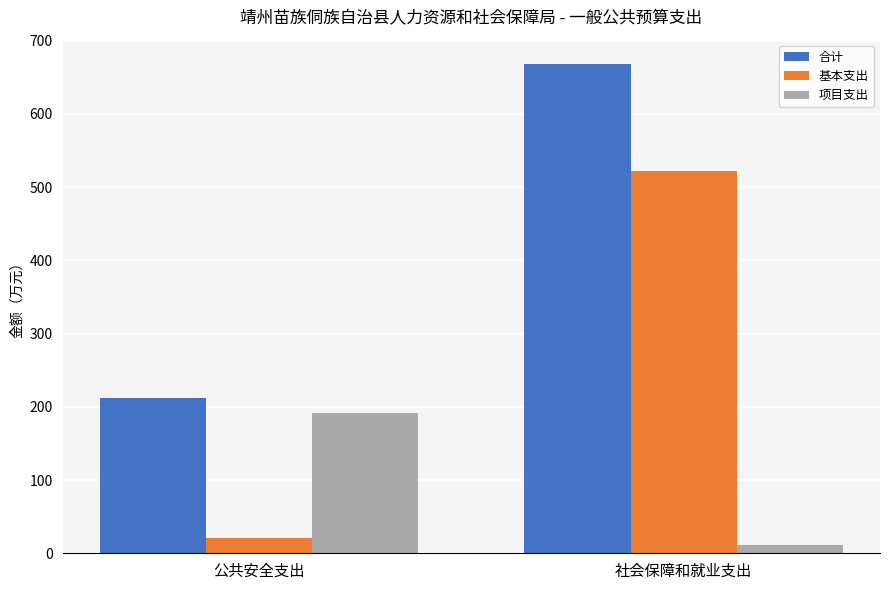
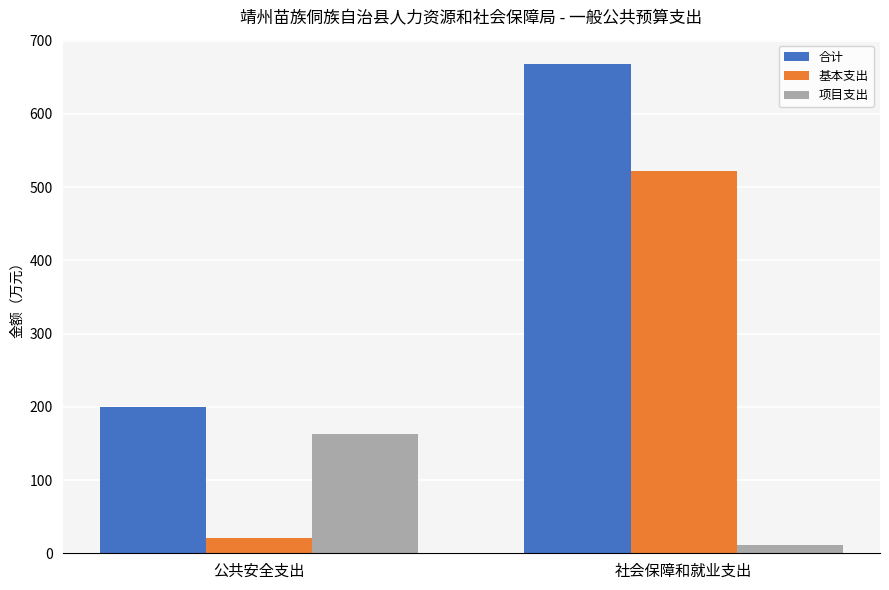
  {
    "合计": {
-     "公共安全支出": 210,
+     "公共安全支出": 200,
      "社会保障和就业支出": 670
    },
    "基本支出": {
      "公共安全支出": 20,
      "社会保障和就业支出": 520
    },
    "项目支出": {
-     "公共安全支出": 190,
+     "公共安全支出": 160,
      "社会保障和就业支出": 10
    }
  }
